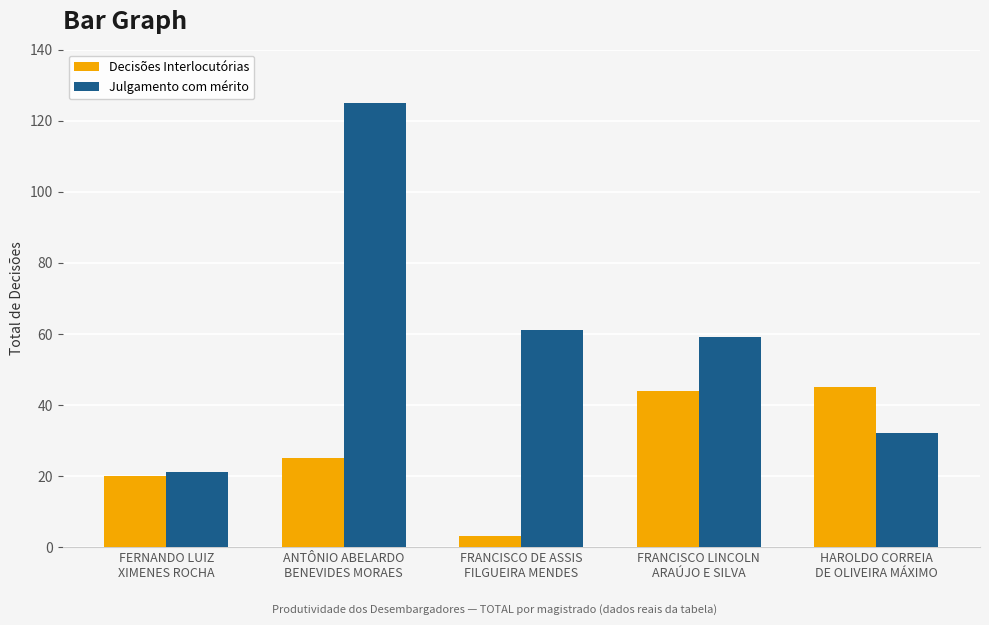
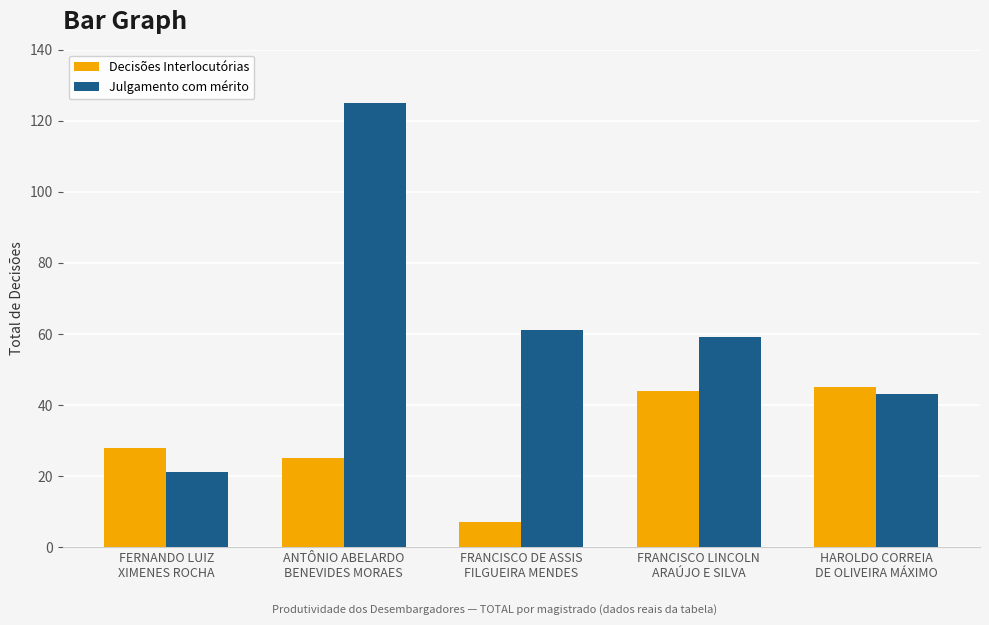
  {
    "Decisões Interlocutórias": {
-     "FERNANDO LUIZ XIMENES ROCHA": 20,
+     "FERNANDO LUIZ XIMENES ROCHA": 28,
      "ANTÔNIO ABELARDO BENEVIDES MORAES": 25,
-     "FRANCISCO DE ASSIS FILGUEIRA MENDES": 3,
+     "FRANCISCO DE ASSIS FILGUEIRA MENDES": 7,
      "FRANCISCO LINCOLN ARAÚJO E SILVA": 44,
      "HAROLDO CORREIA DE OLIVEIRA MÁXIMO": 45
    },
    "Julgamento com mérito": {
      "FERNANDO LUIZ XIMENES ROCHA": 21,
      "ANTÔNIO ABELARDO BENEVIDES MORAES": 125,
      "FRANCISCO DE ASSIS FILGUEIRA MENDES": 61,
      "FRANCISCO LINCOLN ARAÚJO E SILVA": 59,
-     "HAROLDO CORREIA DE OLIVEIRA MÁXIMO": 32
+     "HAROLDO CORREIA DE OLIVEIRA MÁXIMO": 43
    }
  }
